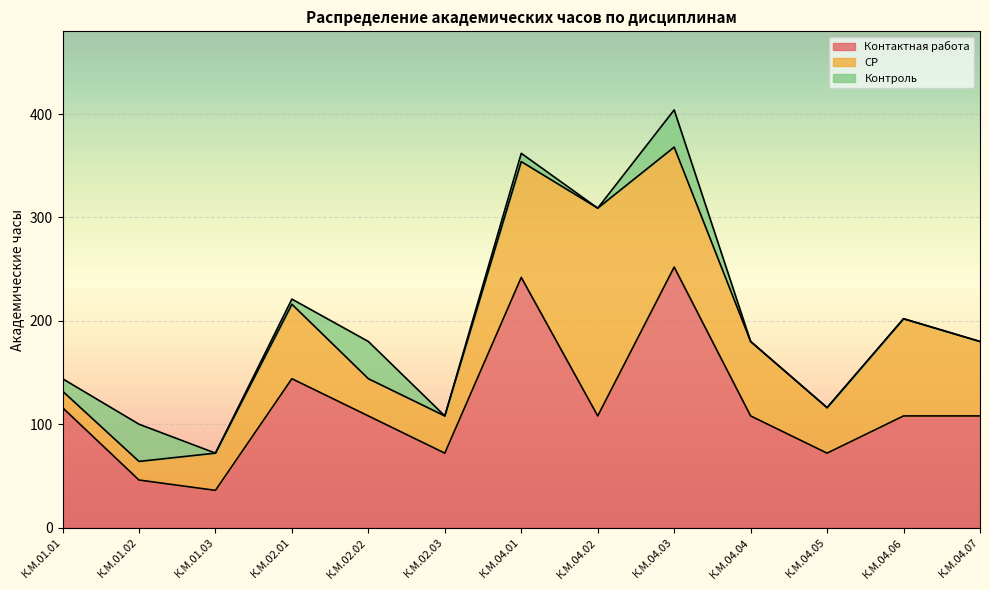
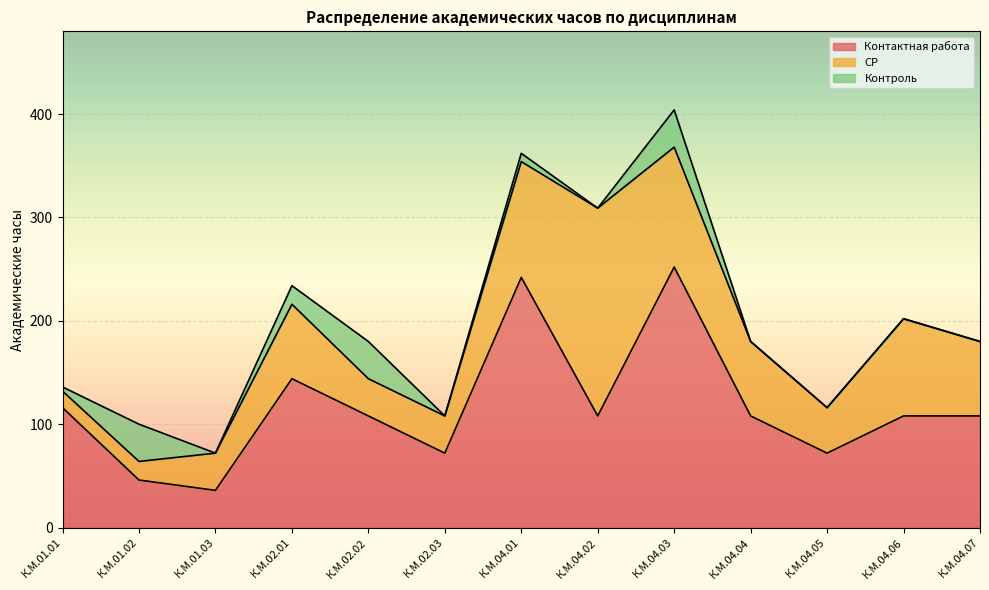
  {
    "Контактная работа": {
      "К.М.01.01": 116,
      "К.М.01.02": 46,
      "К.М.01.03": 36,
      "К.М.02.01": 144,
      "К.М.02.02": 108,
      "К.М.02.03": 72,
      "К.М.04.01": 242,
      "К.М.04.02": 108,
      "К.М.04.03": 252,
      "К.М.04.04": 108,
      "К.М.04.05": 72,
      "К.М.04.06": 108,
      "К.М.04.07": 108
    },
    "СР": {
      "К.М.01.01": 16,
      "К.М.01.02": 18,
      "К.М.02.01": 72,
      "К.М.02.02": 36,
      "К.М.04.01": 112,
      "К.М.04.03": 116
    },
    "Контроль": {
-     "К.М.01.01": 12,
+     "К.М.01.01": 4,
      "К.М.01.02": 36,
-     "К.М.02.01": 5,
+     "К.М.02.01": 18,
      "К.М.02.02": 36,
      "К.М.04.01": 8,
      "К.М.04.03": 36
    }
  }
